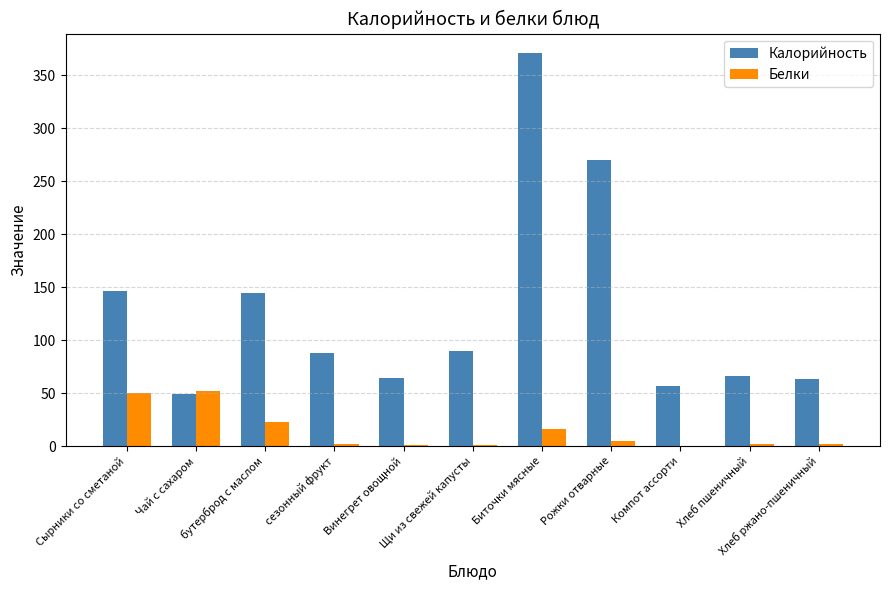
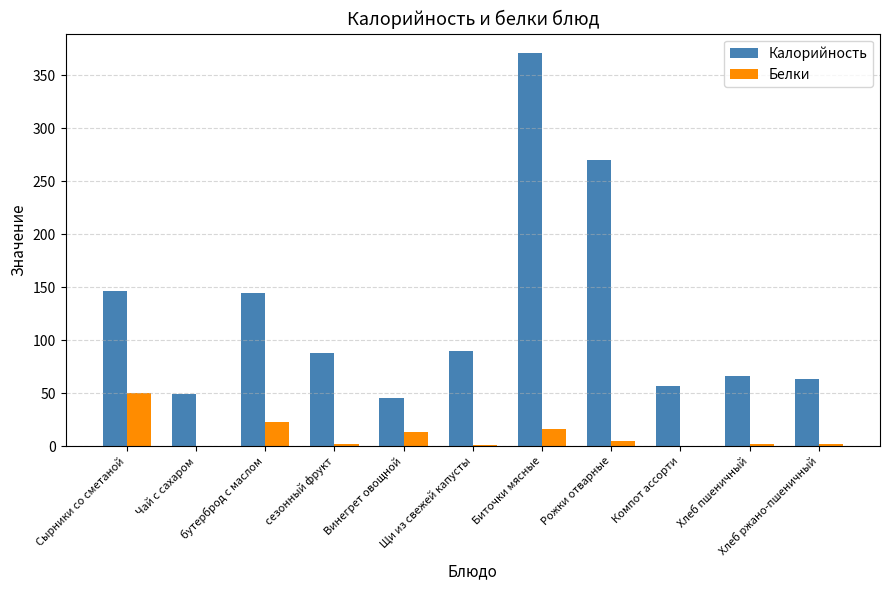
  {
    "Калорийность": {
      "Сырники со сметаной": 146,
      "Чай с сахаром": 49,
      "бутерброд с маслом": 145,
      "сезонный фрукт": 88,
-     "Винегрет овощной": 64,
+     "Винегрет овощной": 45,
      "Щи из свежей капусты": 90,
      "Биточки мясные": 371,
      "Рожки отварные": 270,
      "Компот ассорти": 57,
      "Хлеб пшеничный": 66,
      "Хлеб ржано-пшеничный": 63
    },
    "Белки": {
      "Сырники со сметаной": 50,
-     "Чай с сахаром": 52,
+     "Чай с сахаром": 0,
      "бутерброд с маслом": 23,
-     "Винегрет овощной": 1,
+     "Винегрет овощной": 13,
      "Биточки мясные": 16,
      "Рожки отварные": 5,
      "Компот ассорти": 0
    }
  }
